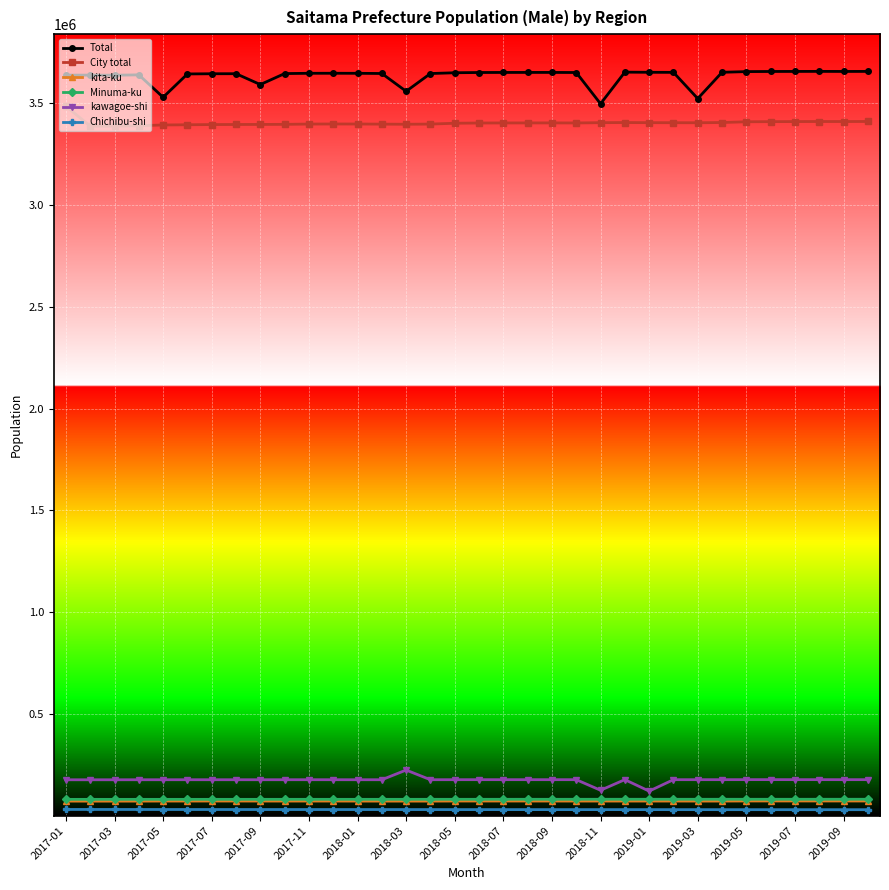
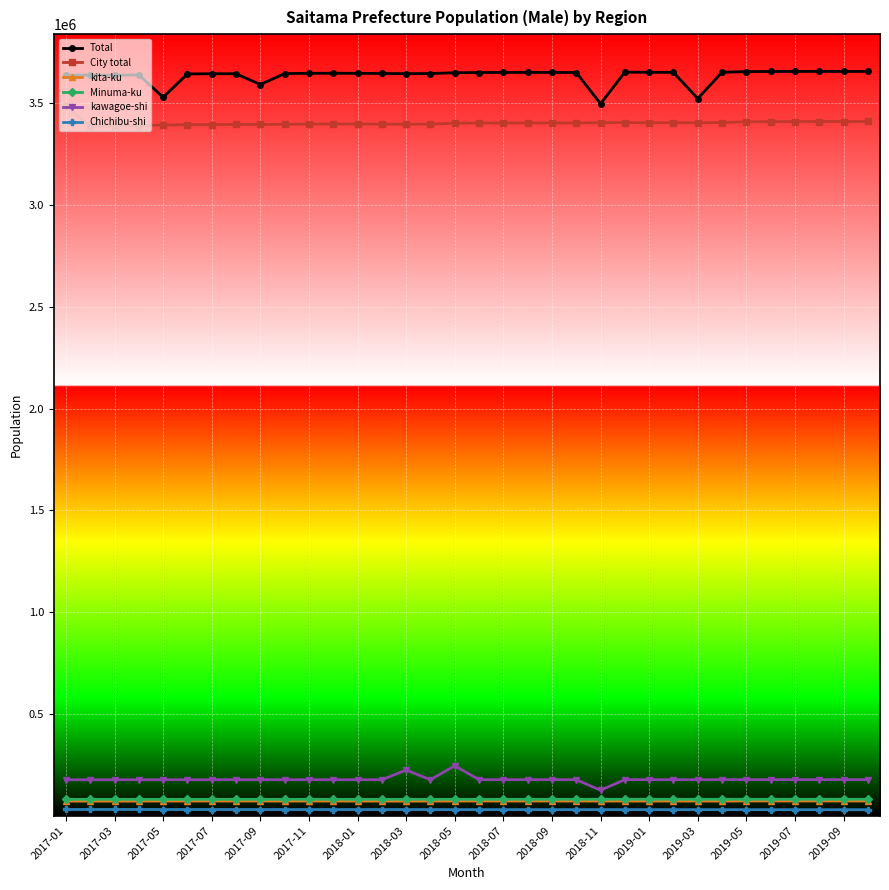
  {
    "Total": {
      "2017-05": 3530000,
      "2017-07": 3650000,
      "2017-09": 3590000,
      "2017-11": 3650000,
      "2018-01": 3650000,
-     "2018-03": 3560000,
+     "2018-03": 3650000,
      "2018-05": 3650000,
      "2018-07": 3650000,
      "2018-09": 3650000,
      "2018-11": 3500000,
      "2019-01": 3650000,
      "2019-03": 3520000,
      "2019-05": 3660000,
      "2019-07": 3660000,
      "2019-09": 3660000
    },
    "City total": {
      "2017-05": 3390000,
      "2017-07": 3400000,
      "2017-09": 3400000,
      "2017-11": 3400000,
      "2018-01": 3400000,
      "2018-03": 3400000,
      "2018-05": 3400000,
      "2018-07": 3400000,
      "2018-09": 3400000,
      "2018-11": 3410000,
      "2019-01": 3410000,
      "2019-03": 3400000,
      "2019-05": 3410000,
      "2019-07": 3410000,
      "2019-09": 3410000
    },
    "kawagoe-shi": {
      "2017-01": 180000,
      "2017-03": 180000,
      "2017-05": 180000,
      "2017-07": 180000,
      "2017-09": 180000,
      "2017-11": 180000,
      "2018-01": 180000,
      "2018-03": 220000,
-     "2018-05": 180000,
+     "2018-05": 250000,
      "2018-07": 180000,
      "2018-09": 180000,
      "2018-11": 120000,
-     "2019-01": 120000,
+     "2019-01": 180000,
      "2019-03": 180000,
      "2019-05": 180000,
      "2019-07": 180000,
      "2019-09": 180000
    },
    "Chichibu-shi": {
      "2017-01": 30000,
      "2017-03": 30000,
      "2017-05": 30000,
      "2017-07": 30000,
      "2017-09": 30000,
      "2017-11": 30000,
      "2018-01": 30000,
      "2018-03": 30000,
      "2018-05": 30000,
      "2018-07": 30000,
      "2018-09": 30000,
      "2018-11": 30000,
      "2019-01": 30000,
      "2019-03": 30000,
      "2019-05": 30000,
      "2019-07": 30000,
      "2019-09": 30000
    }
  }
